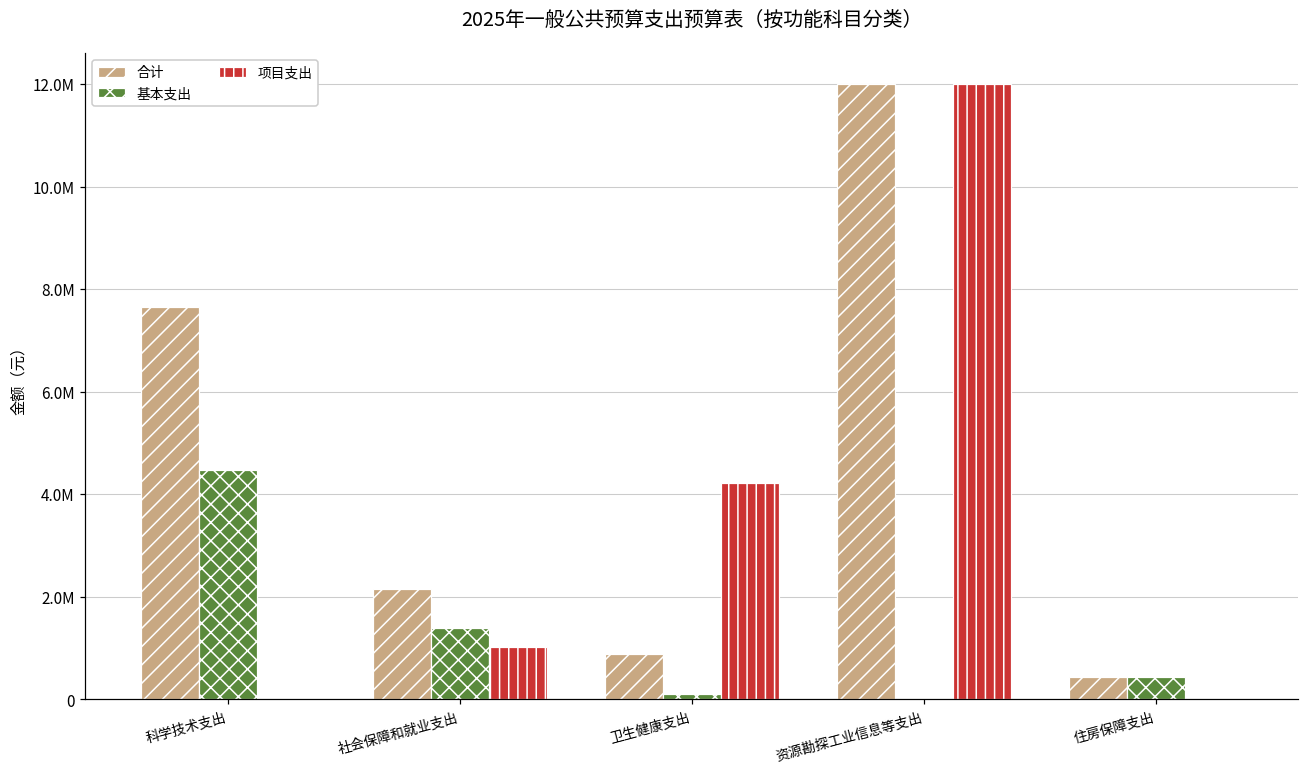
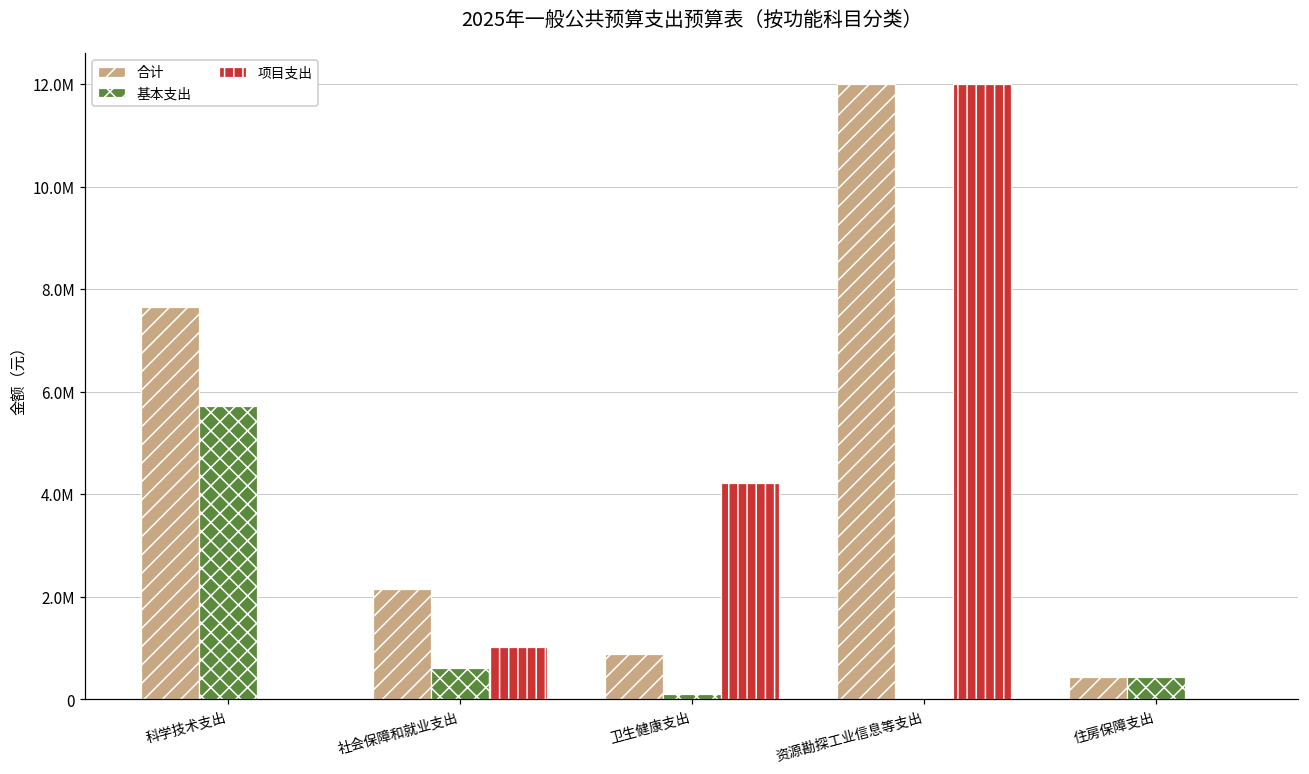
  {
    "合计": {
      "科学技术支出": 7700000,
      "社会保障和就业支出": 2200000,
      "卫生健康支出": 900000,
      "资源勘探工业信息等支出": 12000000,
      "住房保障支出": 400000
    },
    "基本支出": {
-     "科学技术支出": 4500000,
-     "社会保障和就业支出": 1400000,
+     "科学技术支出": 5700000,
+     "社会保障和就业支出": 600000,
      "卫生健康支出": 100000,
      "资源勘探工业信息等支出": 0,
      "住房保障支出": 400000
    },
    "项目支出": {
      "科学技术支出": 0,
      "社会保障和就业支出": 1000000,
      "卫生健康支出": 4200000,
      "资源勘探工业信息等支出": 12000000,
      "住房保障支出": 0
    }
  }
